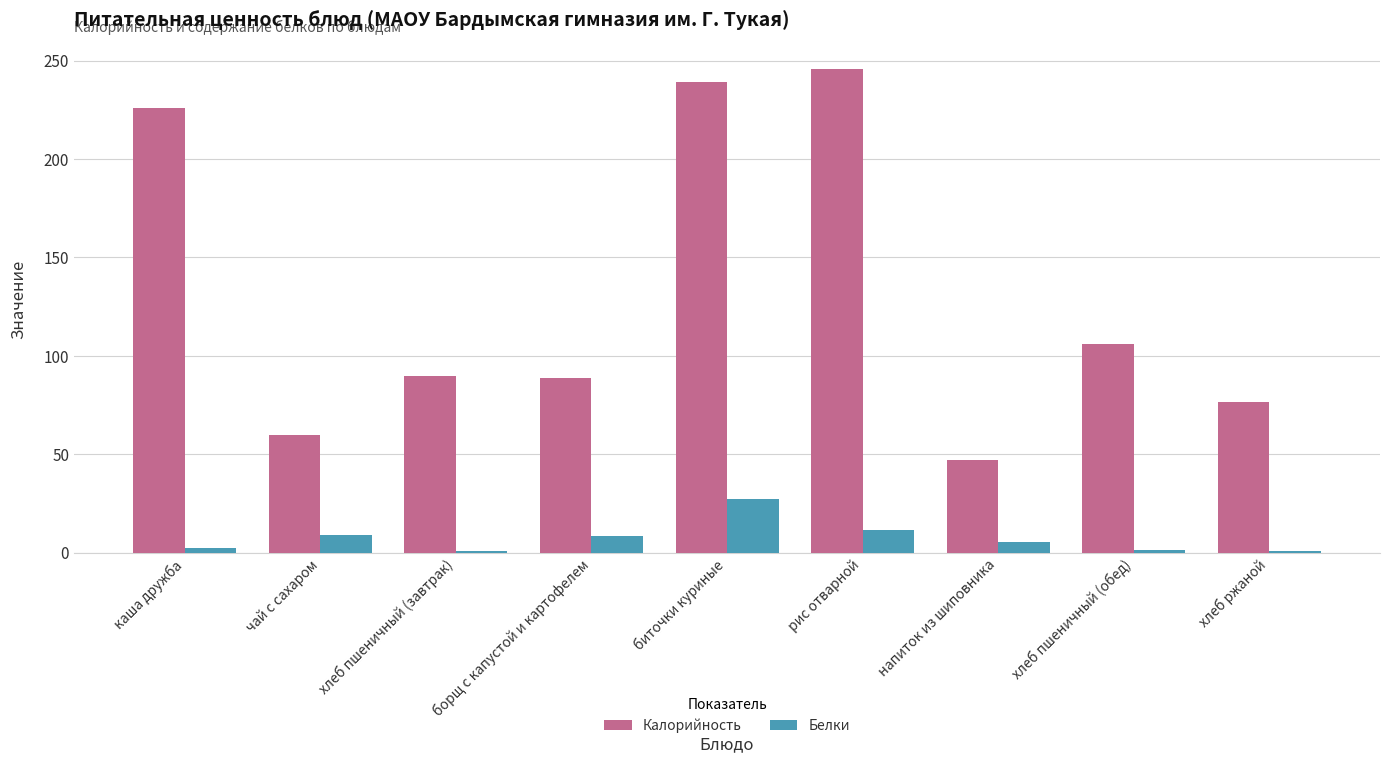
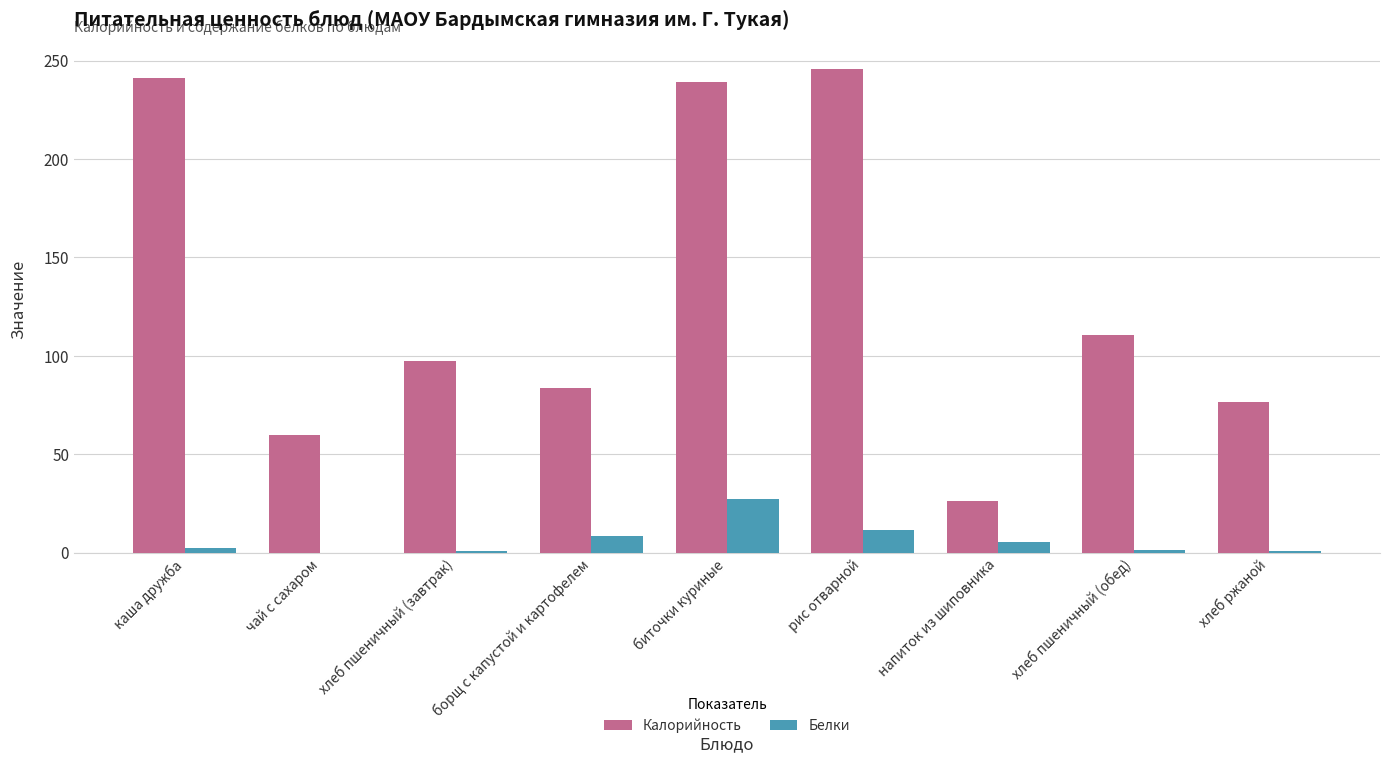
  {
    "Калорийность": {
-     "каша дружба": 226,
+     "каша дружба": 241,
      "чай с сахаром": 60,
-     "хлеб пшеничный (завтрак)": 90,
-     "борщ с капустой и картофелем": 89,
+     "хлеб пшеничный (завтрак)": 98,
+     "борщ с капустой и картофелем": 84,
      "биточки куриные": 239,
      "рис отварной": 246,
-     "напиток из шиповника": 47,
-     "хлеб пшеничный (обед)": 106,
+     "напиток из шиповника": 26,
+     "хлеб пшеничный (обед)": 110,
      "хлеб ржаной": 77
    },
    "Белки": {
      "каша дружба": 2,
-     "чай с сахаром": 9,
+     "чай с сахаром": 0,
      "борщ с капустой и картофелем": 9,
      "биточки куриные": 28,
      "рис отварной": 12,
      "напиток из шиповника": 5,
      "хлеб пшеничный (обед)": 2
    }
  }
